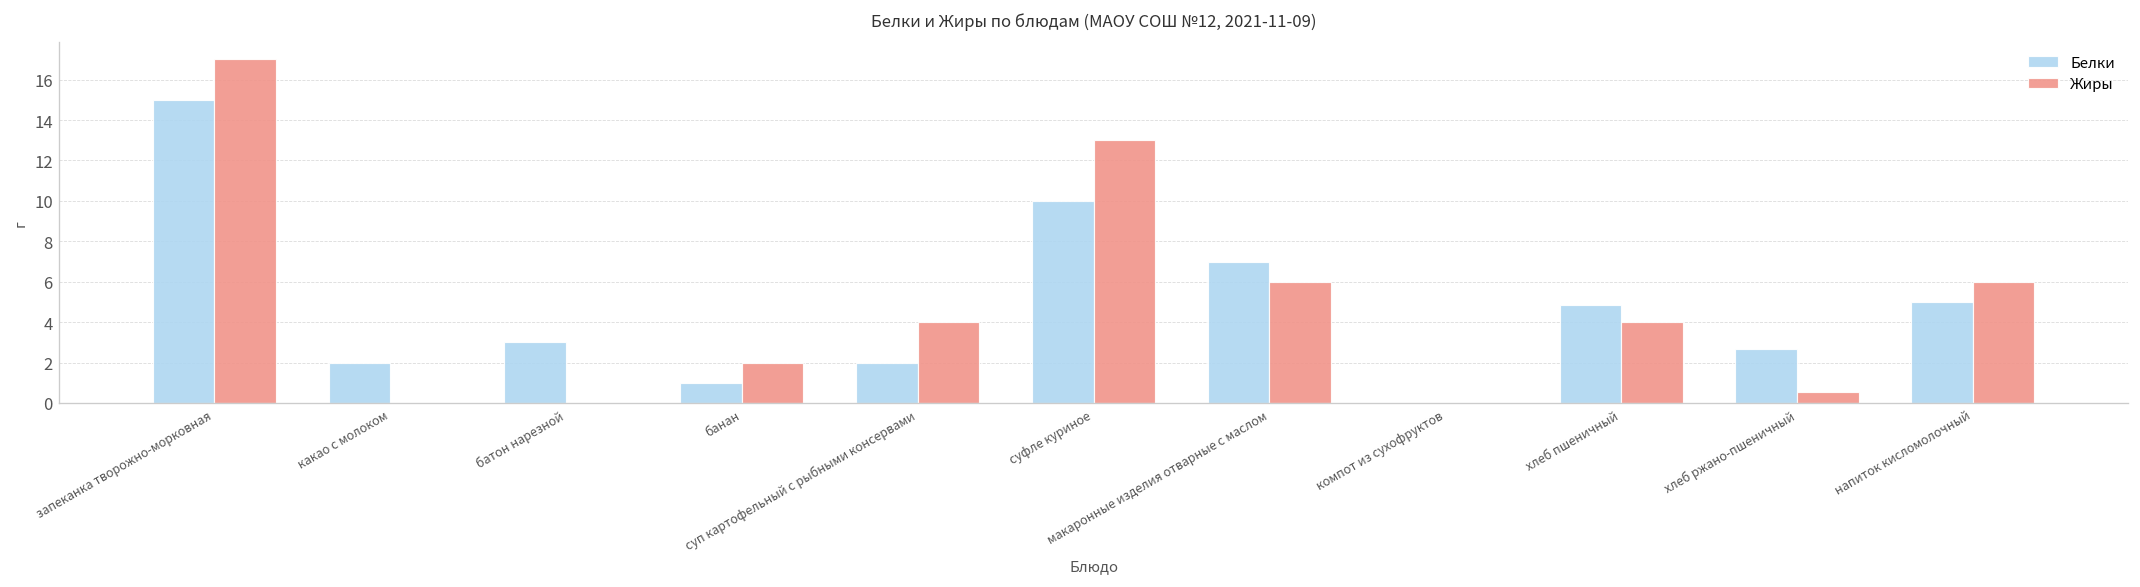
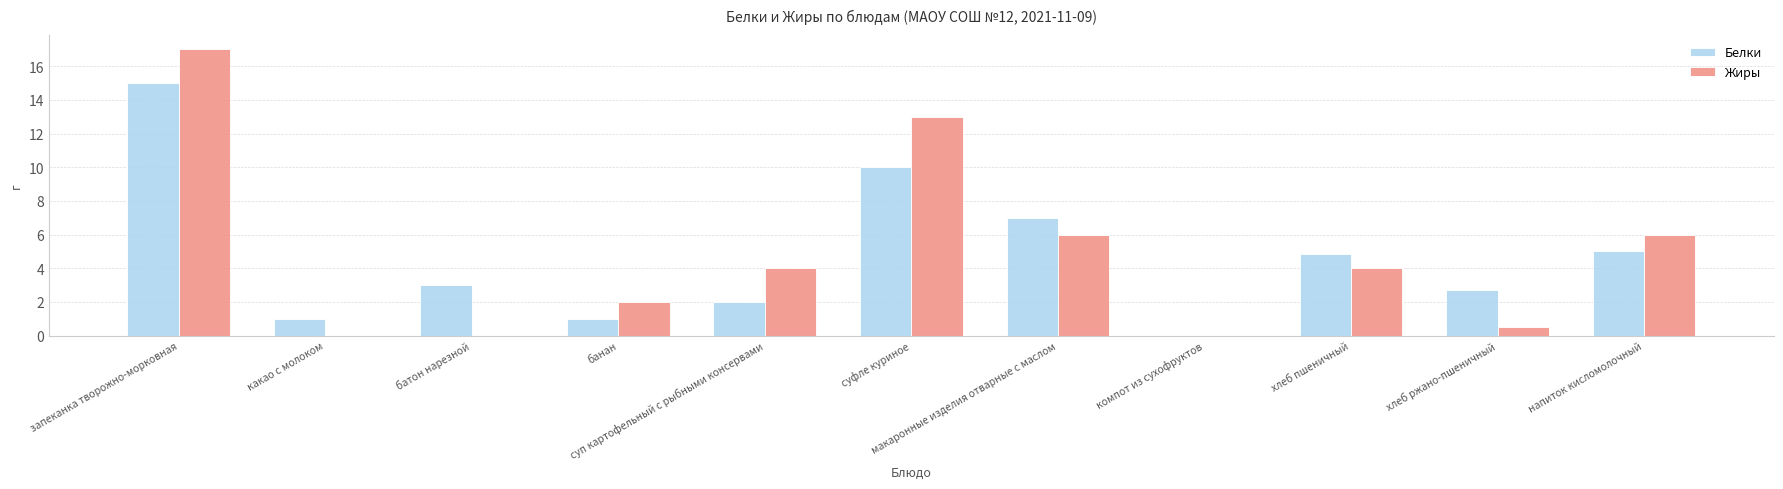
  {
    "Белки": {
      "запеканка творожно-морковная": 15,
-     "какао с молоком": 2,
+     "какао с молоком": 1,
      "батон нарезной": 3,
      "банан": 1,
      "суп картофельный с рыбными консервами": 2,
      "суфле куриное": 10,
      "макаронные изделия отварные с маслом": 7,
      "компот из сухофруктов": 0,
      "хлеб пшеничный": 4.9,
      "хлеб ржано-пшеничный": 2.7,
      "напиток кисломолочный": 5
    },
    "Жиры": {
      "запеканка творожно-морковная": 17,
      "какао с молоком": 0,
      "батон нарезной": 0,
      "банан": 2,
      "суп картофельный с рыбными консервами": 4,
      "суфле куриное": 13,
      "макаронные изделия отварные с маслом": 6,
      "компот из сухофруктов": 0,
      "хлеб пшеничный": 4,
      "хлеб ржано-пшеничный": 0.5,
      "напиток кисломолочный": 6
    }
  }
